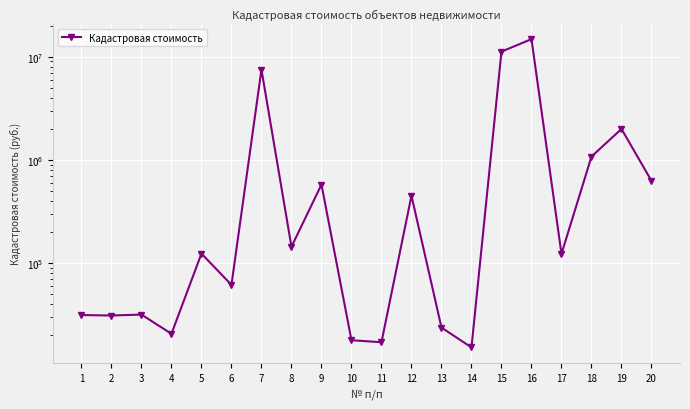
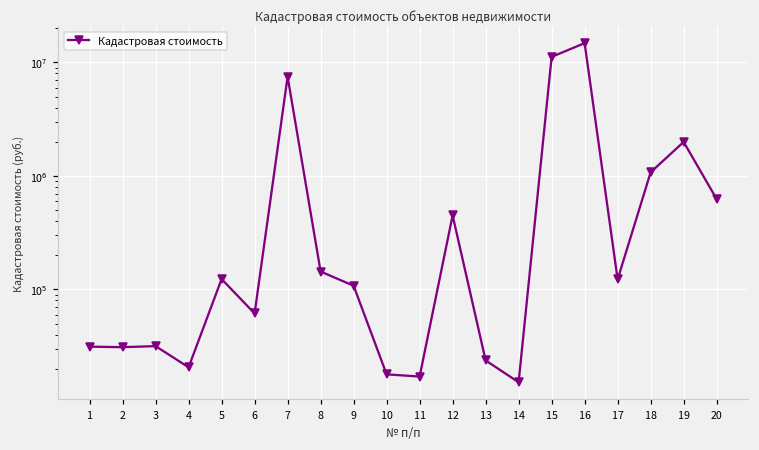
  {
    "1": 31000,
    "2": 31000,
    "3": 32000,
    "4": 21000,
    "5": 120000,
    "6": 60000,
    "7": 8000000,
    "8": 140000,
-   "9": 600000,
+   "9": 110000,
    "10": 18000,
    "11": 17000,
    "12": 400000,
    "13": 24000,
    "14": 15000,
    "15": 11000000,
    "16": 15000000,
    "17": 120000,
    "18": 1100000,
    "19": 2000000,
    "20": 600000
  }
